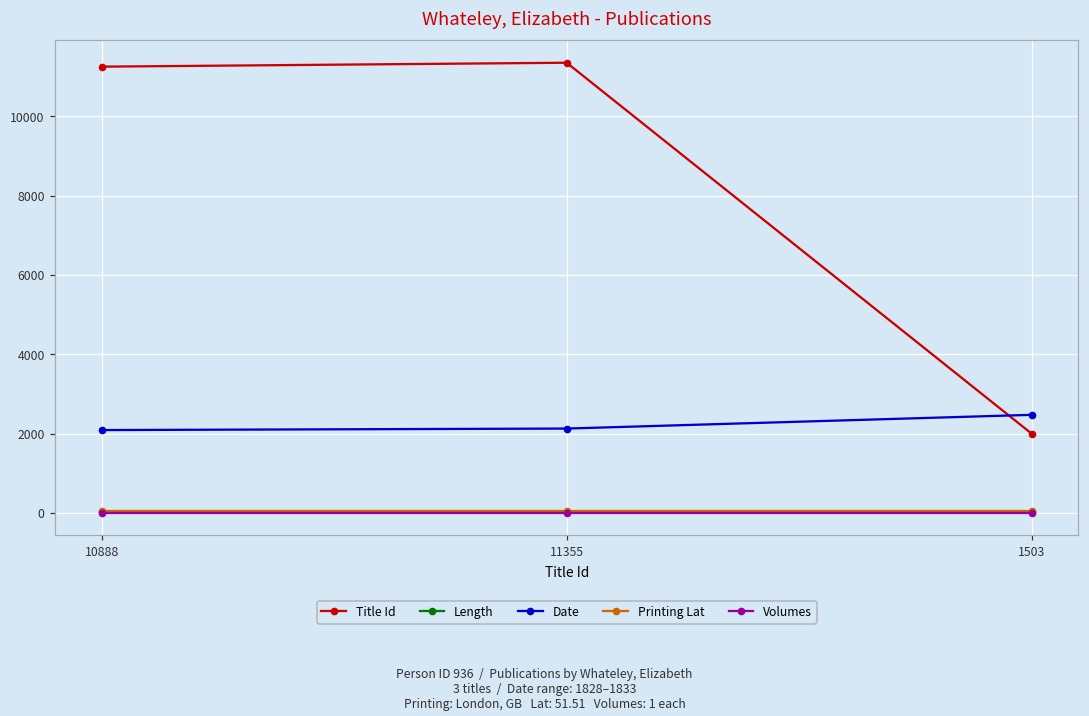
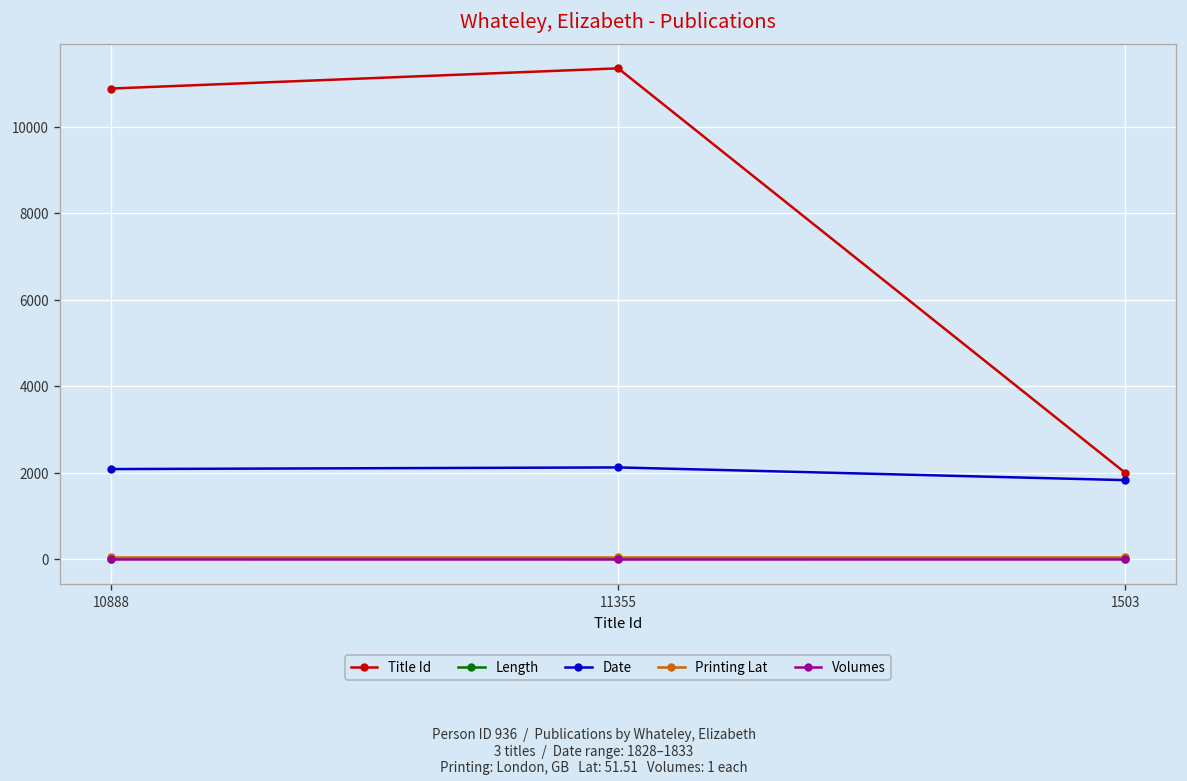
  {
    "Title Id": {
-     "10888": 11300,
+     "10888": 10900,
      "11355": 11400,
      "1503": 2000
    },
    "Date": {
      "10888": 2100,
      "11355": 2100,
-     "1503": 2500
+     "1503": 1800
    }
  }
